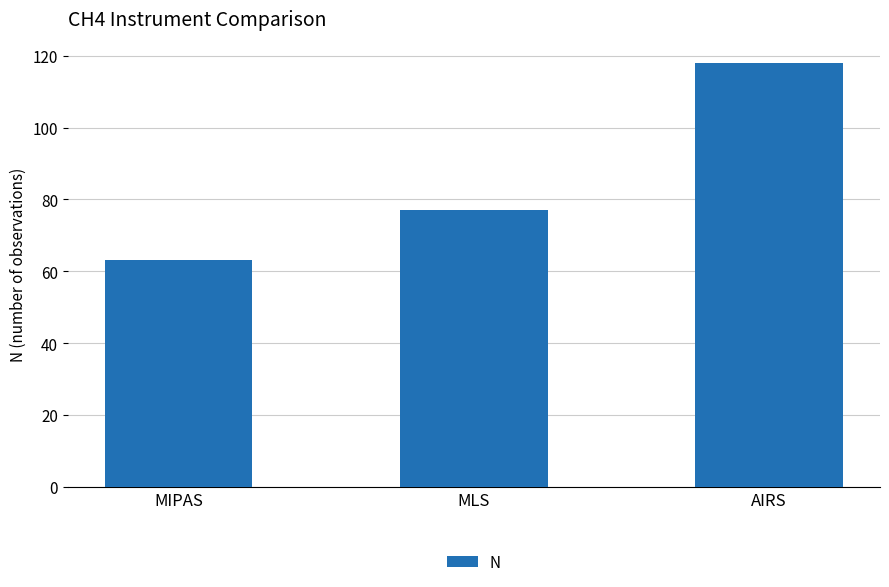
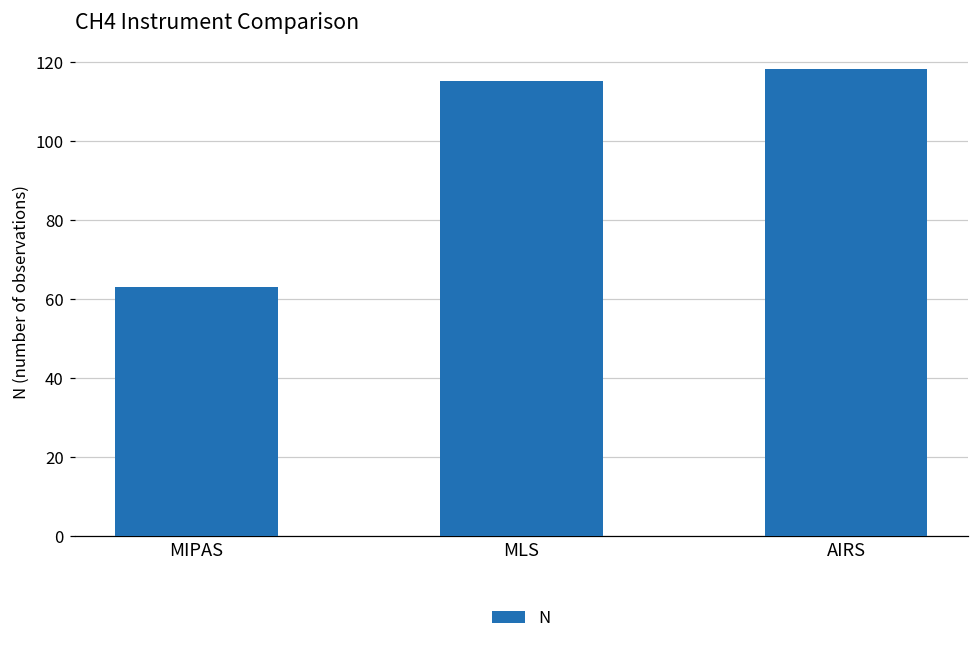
  {
    "MIPAS": 63,
-   "MLS": 77,
+   "MLS": 115,
    "AIRS": 118
  }
